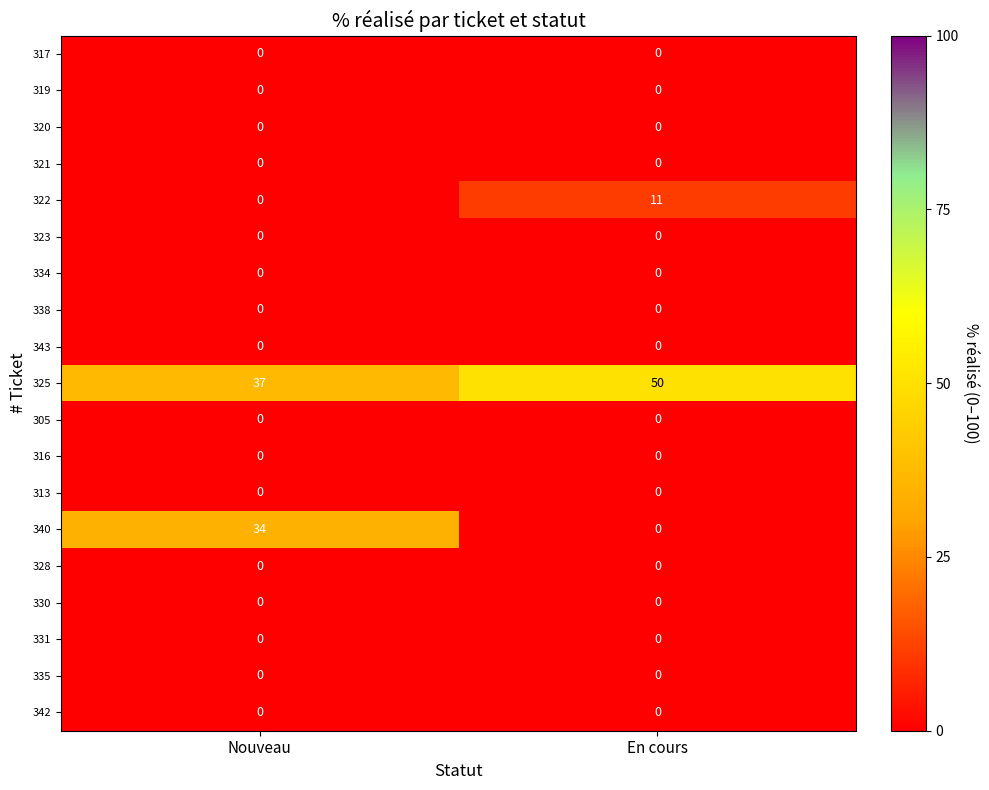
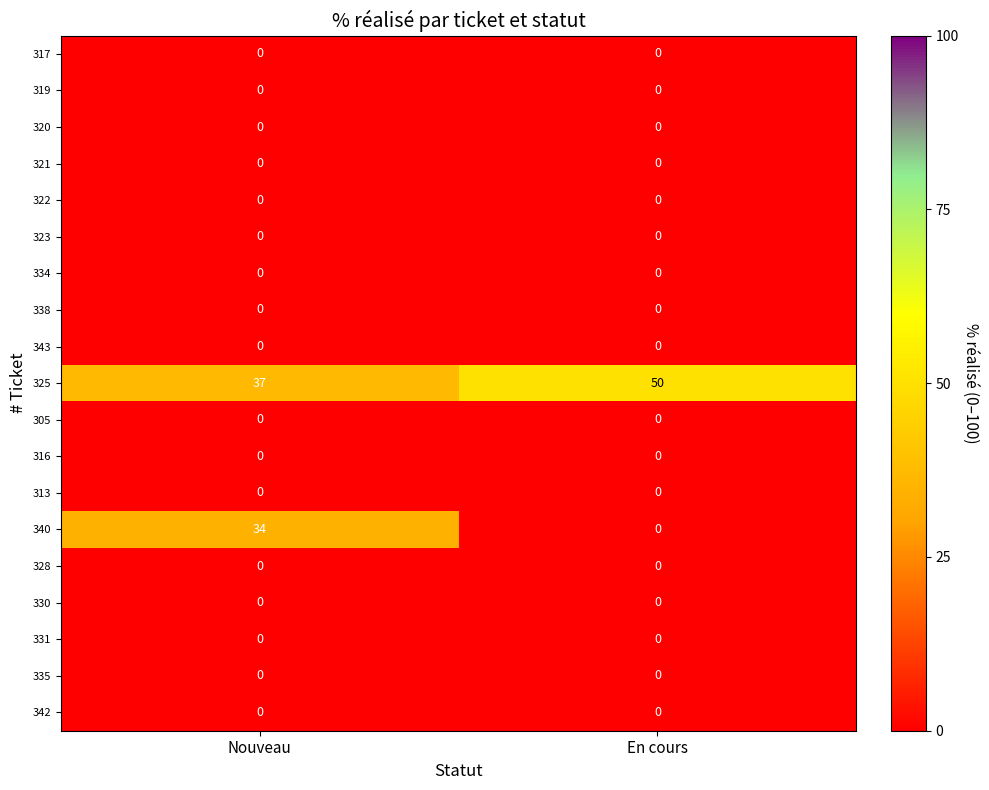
  {
    "317": {
      "Nouveau": 0,
      "En cours": 0
    },
    "319": {
      "Nouveau": 0,
      "En cours": 0
    },
    "320": {
      "Nouveau": 0,
      "En cours": 0
    },
    "321": {
      "Nouveau": 0,
      "En cours": 0
    },
    "322": {
      "Nouveau": 0,
-     "En cours": 11
+     "En cours": 0
    },
    "323": {
      "Nouveau": 0,
      "En cours": 0
    },
    "334": {
      "Nouveau": 0,
      "En cours": 0
    },
    "338": {
      "Nouveau": 0,
      "En cours": 0
    },
    "343": {
      "Nouveau": 0,
      "En cours": 0
    },
    "325": {
      "Nouveau": 37,
      "En cours": 50
    },
    "305": {
      "Nouveau": 0,
      "En cours": 0
    },
    "316": {
      "Nouveau": 0,
      "En cours": 0
    },
    "313": {
      "Nouveau": 0,
      "En cours": 0
    },
    "340": {
      "Nouveau": 34,
      "En cours": 0
    },
    "328": {
      "Nouveau": 0,
      "En cours": 0
    },
    "330": {
      "Nouveau": 0,
      "En cours": 0
    },
    "331": {
      "Nouveau": 0,
      "En cours": 0
    },
    "335": {
      "Nouveau": 0,
      "En cours": 0
    },
    "342": {
      "Nouveau": 0,
      "En cours": 0
    }
  }
